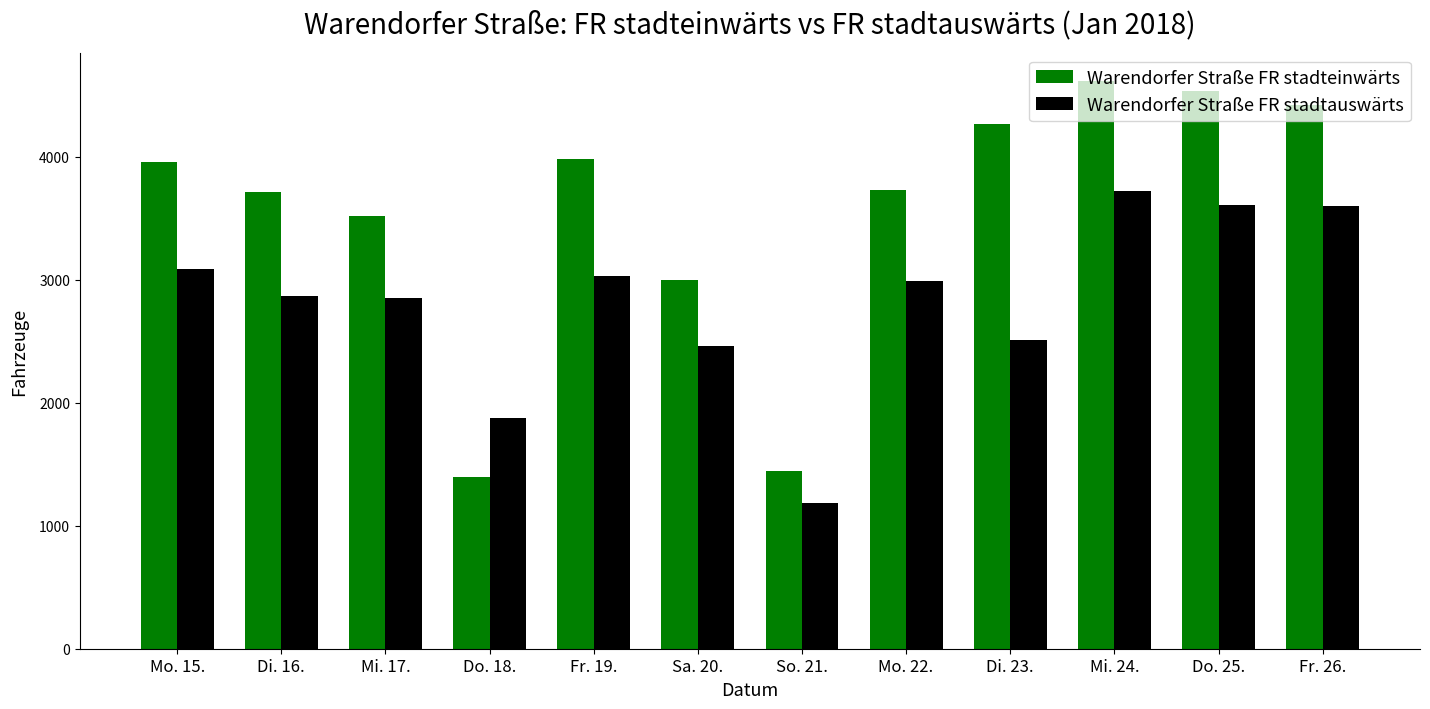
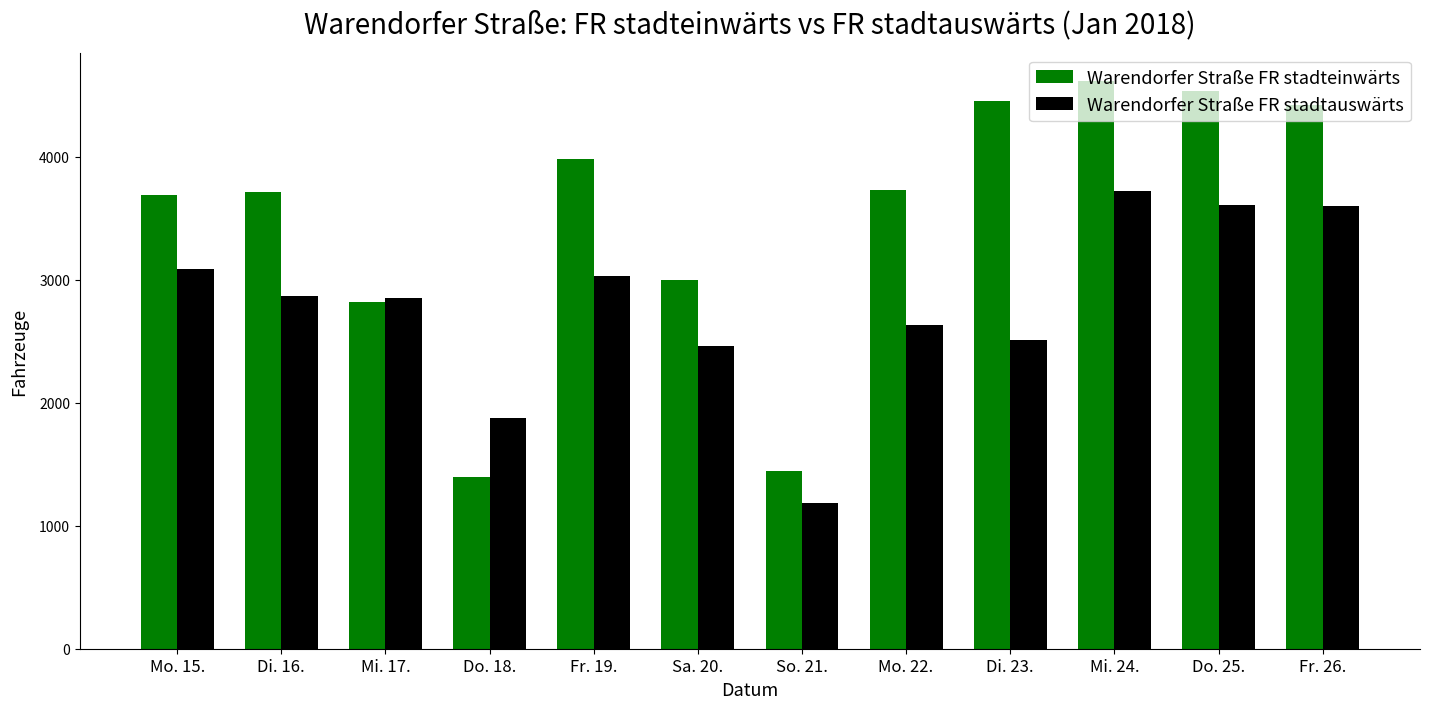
  {
    "Warendorfer Straße FR stadteinwärts": {
-     "Mo. 15.": 3960,
+     "Mo. 15.": 3690,
      "Di. 16.": 3710,
-     "Mi. 17.": 3520,
+     "Mi. 17.": 2820,
      "Do. 18.": 1390,
      "Fr. 19.": 3980,
      "Sa. 20.": 3000,
      "So. 21.": 1450,
      "Mo. 22.": 3730,
-     "Di. 23.": 4270
+     "Di. 23.": 4450
    },
    "Warendorfer Straße FR stadtauswärts": {
      "Mo. 15.": 3090,
      "Di. 16.": 2870,
      "Mi. 17.": 2850,
      "Do. 18.": 1880,
      "Fr. 19.": 3030,
      "Sa. 20.": 2460,
      "So. 21.": 1180,
-     "Mo. 22.": 2990,
+     "Mo. 22.": 2640,
      "Di. 23.": 2510,
      "Mi. 24.": 3720,
      "Do. 25.": 3610,
      "Fr. 26.": 3600
    }
  }
